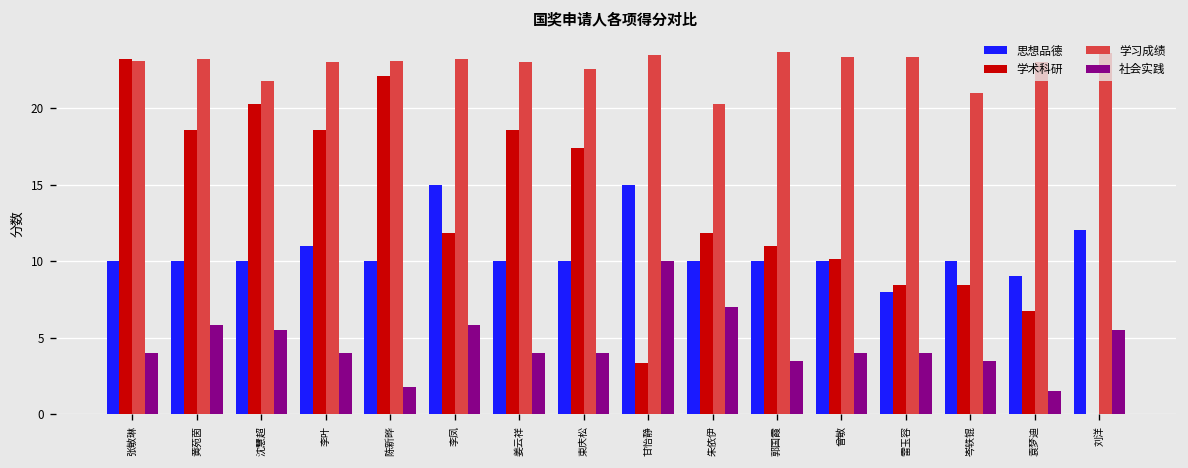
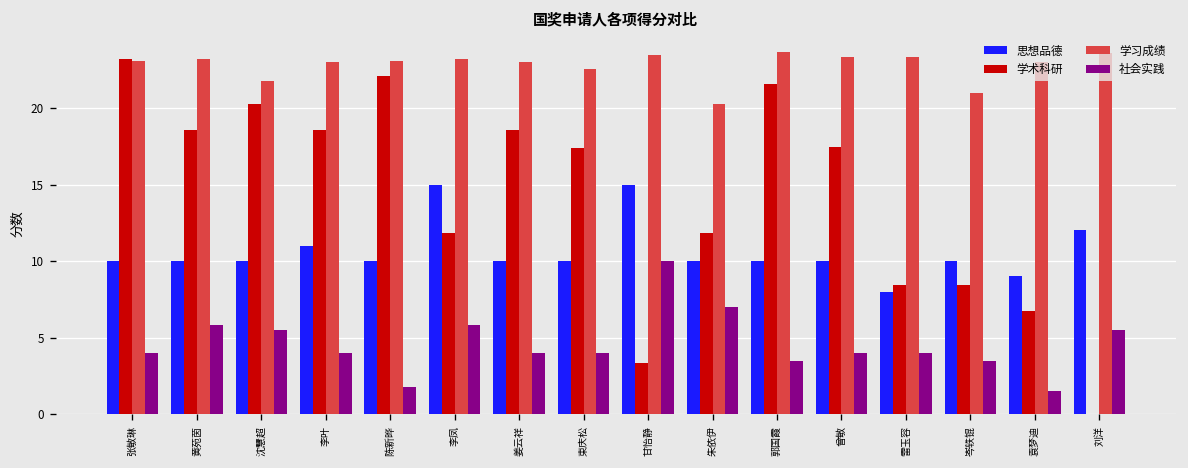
  {
    "思想品德": {
      "张敏琳": 10.0,
      "黄苑茵": 10.0,
      "沈慧超": 10.0,
      "李叶": 11.0,
      "陈新晔": 10.0,
      "李凤": 15.0,
      "姜云祥": 10.0,
      "束庆松": 10.0,
      "甘怡静": 15.0,
      "朱依伊": 10.0,
      "郭国霞": 10.0,
      "曾敏": 10.0,
      "雷玉容": 8.0,
      "岑轶锟": 10.0,
      "袁梦迪": 9.0,
      "刘洋": 12.0
    },
    "学术科研": {
      "张敏琳": 23.2,
      "黄苑茵": 18.6,
      "沈慧超": 20.2,
      "李叶": 18.6,
      "陈新晔": 22.1,
      "李凤": 11.8,
      "姜云祥": 18.6,
      "束庆松": 17.4,
      "甘怡静": 3.4,
      "朱依伊": 11.8,
-     "郭国霞": 11.0,
-     "曾敏": 10.1,
+     "郭国霞": 21.6,
+     "曾敏": 17.5,
      "雷玉容": 8.4,
      "岑轶锟": 8.4,
      "袁梦迪": 6.8,
      "刘洋": 0.0
    },
    "学习成绩": {
      "张敏琳": 23.1,
      "黄苑茵": 23.2,
      "沈慧超": 21.8,
      "李叶": 23.0,
      "陈新晔": 23.1,
      "李凤": 23.2,
      "姜云祥": 23.0,
      "束庆松": 22.6,
      "甘怡静": 23.5,
      "朱依伊": 20.2,
      "郭国霞": 23.7,
      "曾敏": 23.3,
      "雷玉容": 23.3,
      "岑轶锟": 21.0
    },
    "社会实践": {
      "张敏琳": 4.0,
      "黄苑茵": 5.8,
      "沈慧超": 5.5,
      "李叶": 4.0,
      "陈新晔": 1.8,
      "李凤": 5.8,
      "姜云祥": 4.0,
      "束庆松": 4.0,
      "甘怡静": 10.0,
      "朱依伊": 7.0,
      "郭国霞": 3.5,
      "曾敏": 4.0,
      "雷玉容": 4.0,
      "岑轶锟": 3.5,
      "袁梦迪": 1.5,
      "刘洋": 5.5
    }
  }
